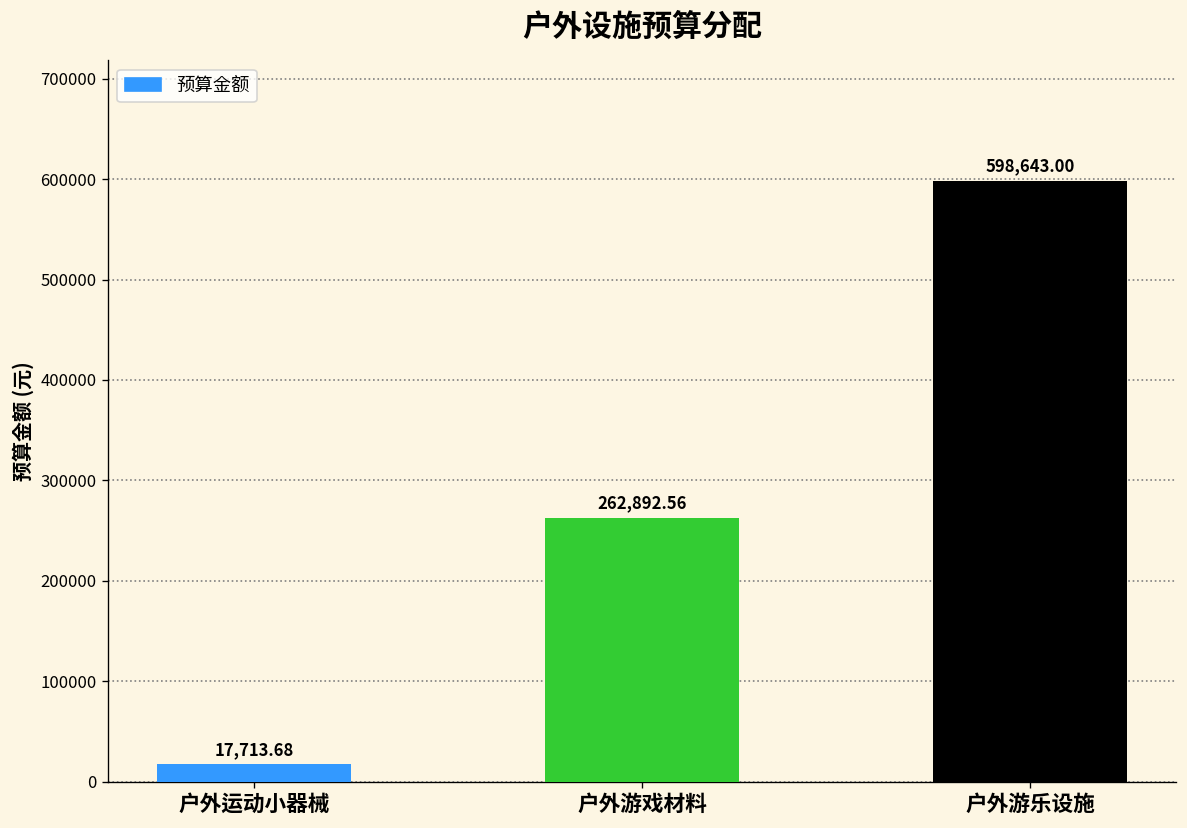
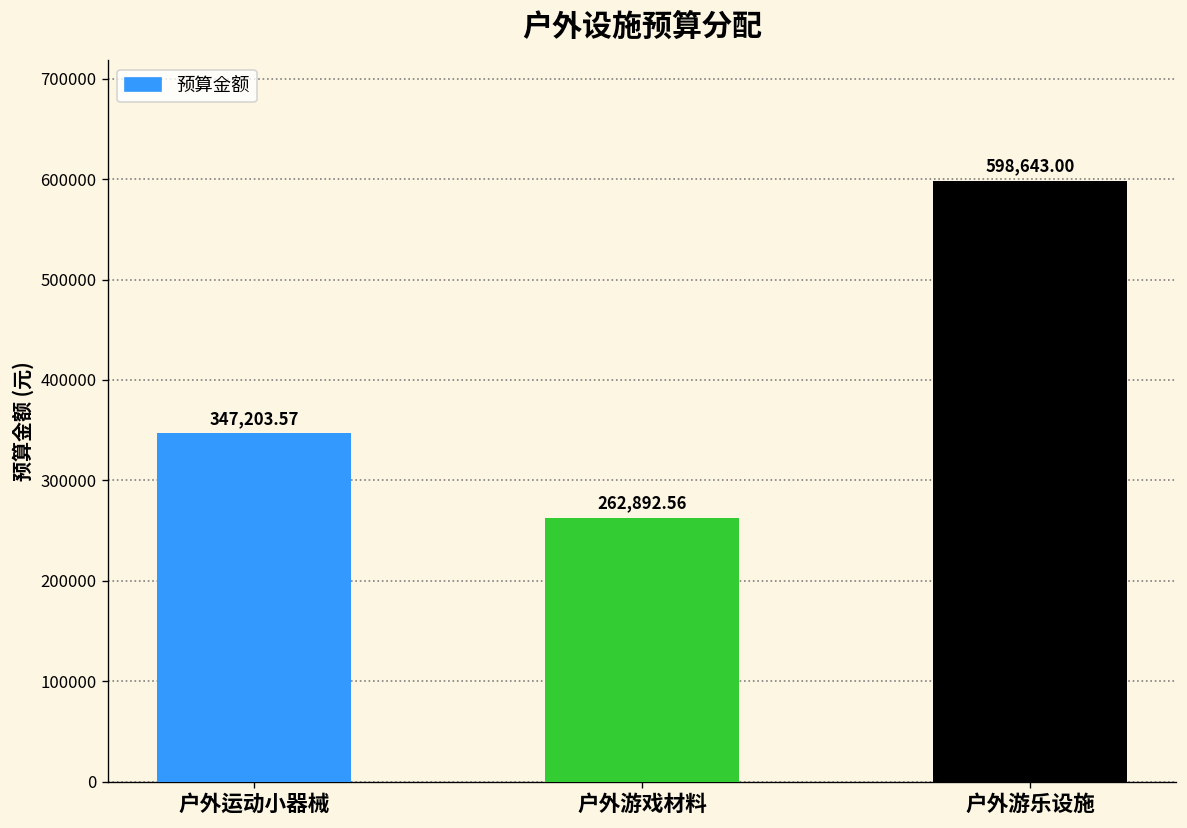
  {
-   "户外运动小器械": "17,713.68",
+   "户外运动小器械": "347,203.57",
    "户外游戏材料": "262,892.56",
    "户外游乐设施": "598,643.00"
  }
